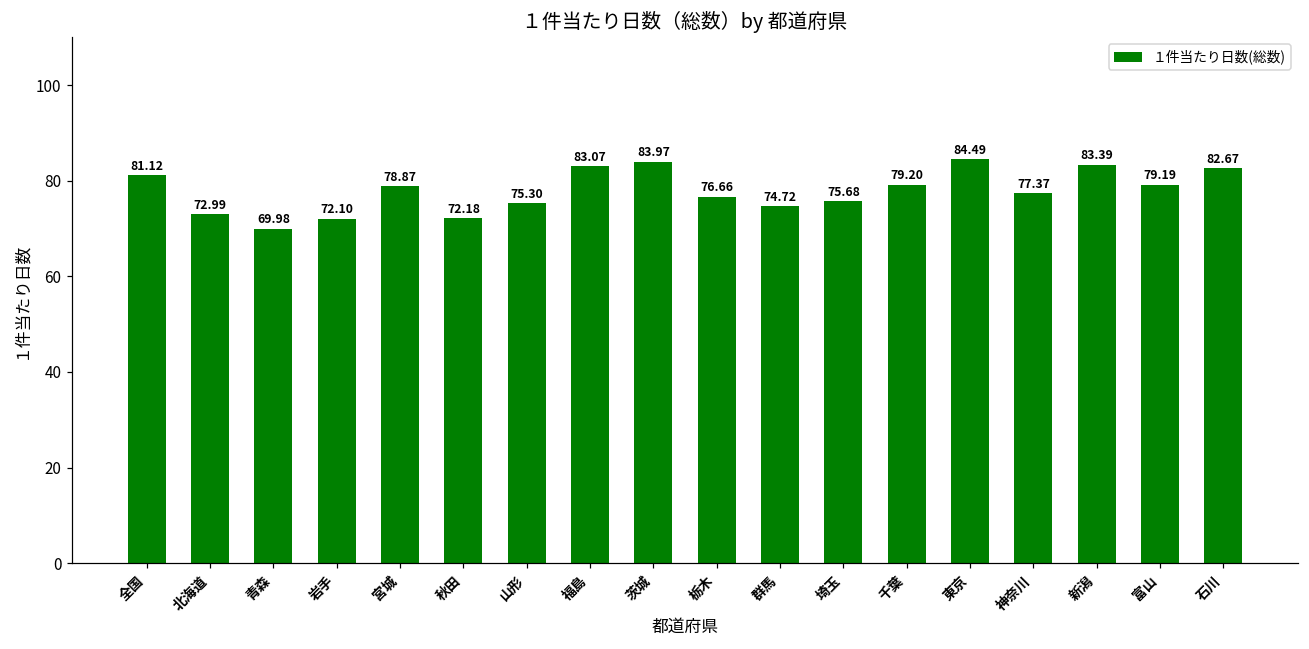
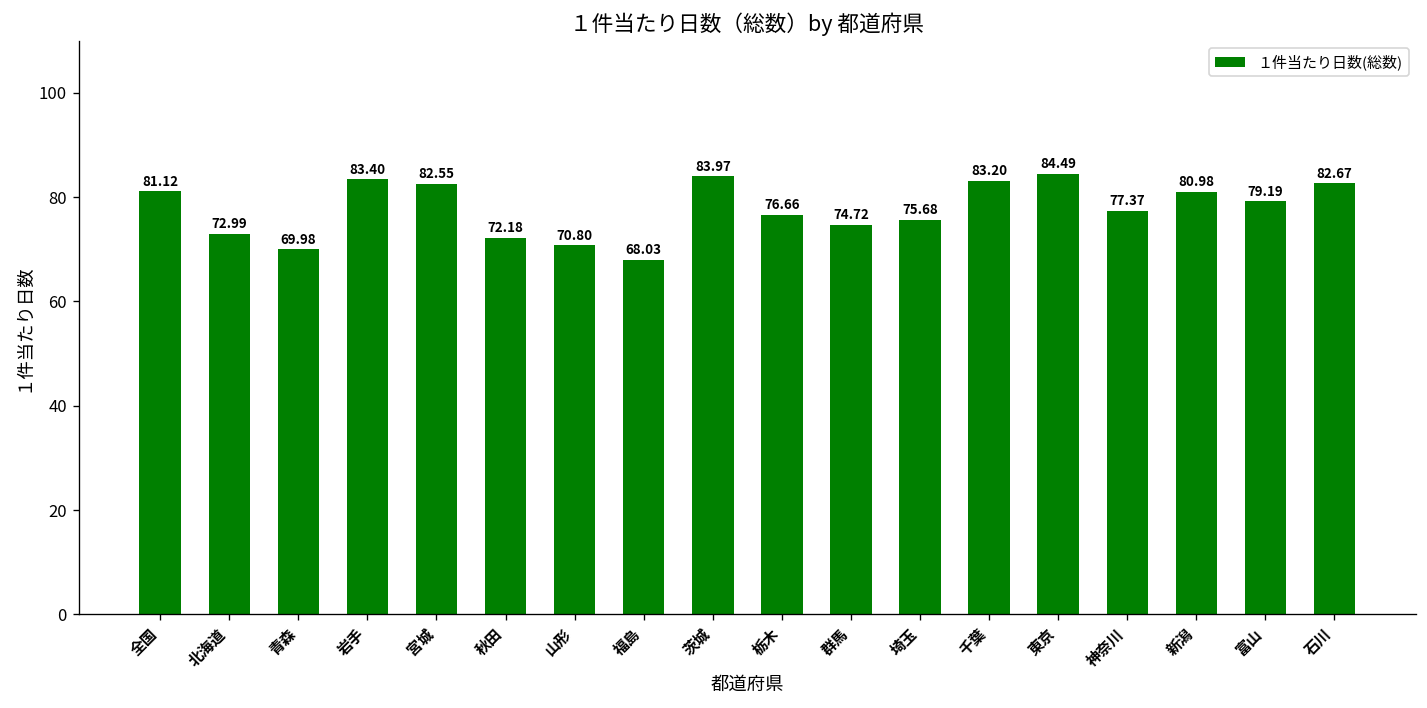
  {
    "全国": 81.12,
    "北海道": 72.99,
    "青森": 69.98,
-   "岩手": 72.10,
-   "宮城": 78.87,
+   "岩手": 83.40,
+   "宮城": 82.55,
    "秋田": 72.18,
-   "山形": 75.30,
-   "福島": 83.07,
+   "山形": 70.80,
+   "福島": 68.03,
    "茨城": 83.97,
    "栃木": 76.66,
    "群馬": 74.72,
    "埼玉": 75.68,
-   "千葉": 79.20,
+   "千葉": 83.20,
    "東京": 84.49,
    "神奈川": 77.37,
-   "新潟": 83.39,
+   "新潟": 80.98,
    "富山": 79.19,
    "石川": 82.67
  }
